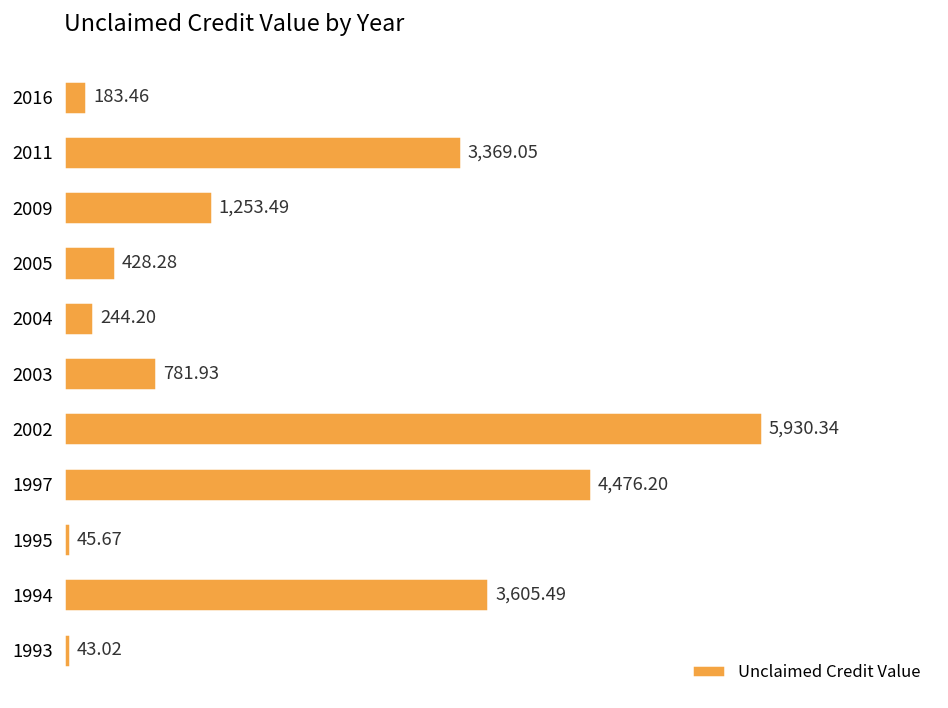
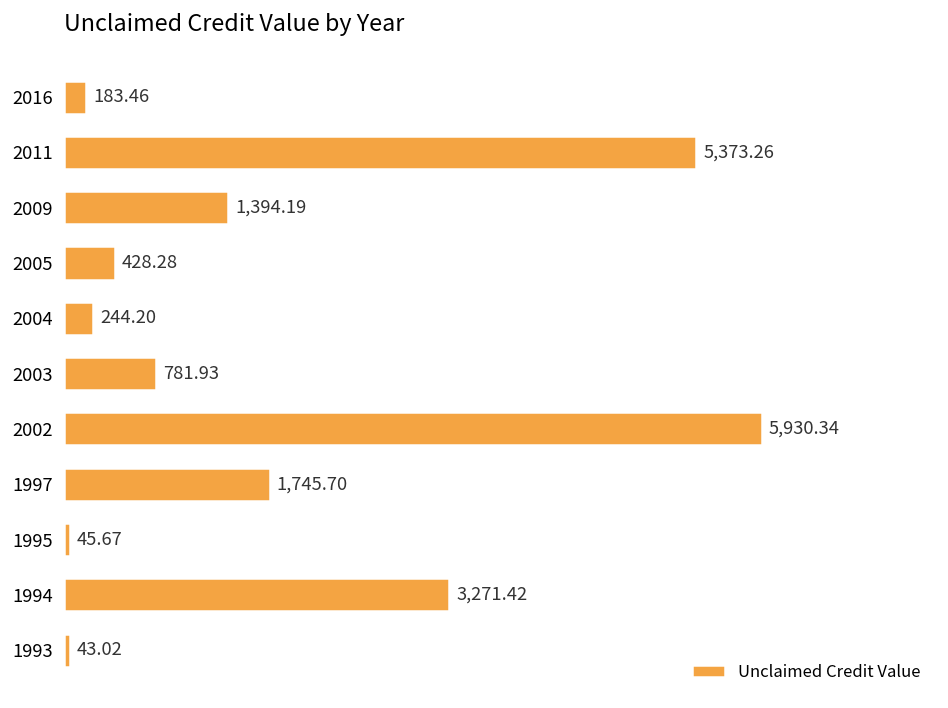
  {
    "2016": "183.46",
-   "2011": "3,369.05",
-   "2009": "1,253.49",
+   "2011": "5,373.26",
+   "2009": "1,394.19",
    "2005": "428.28",
    "2004": "244.20",
    "2003": "781.93",
    "2002": "5,930.34",
-   "1997": "4,476.20",
+   "1997": "1,745.70",
    "1995": "45.67",
-   "1994": "3,605.49",
+   "1994": "3,271.42",
    "1993": "43.02"
  }
